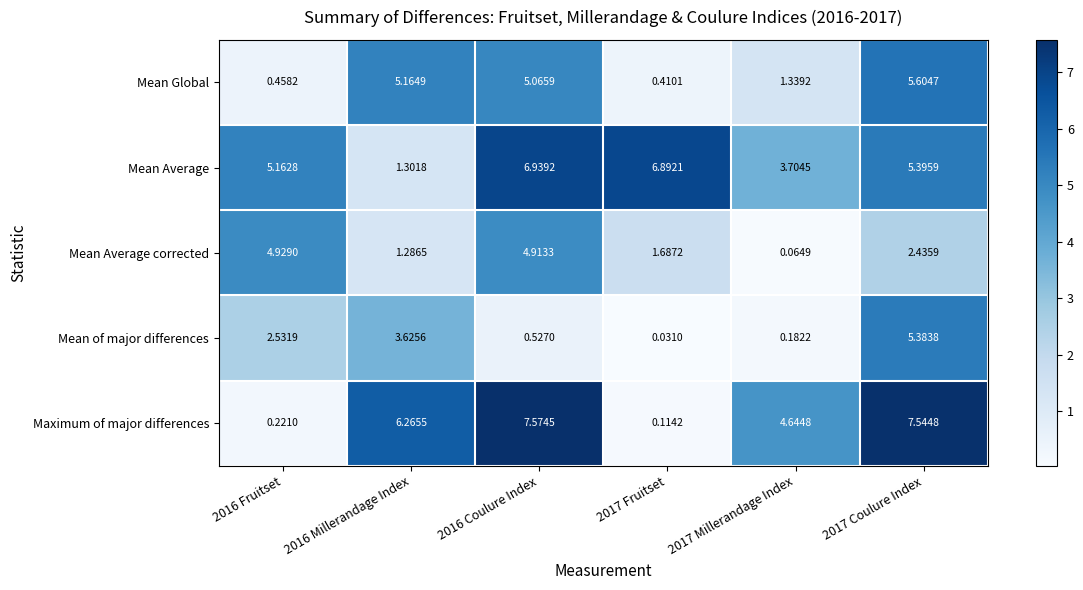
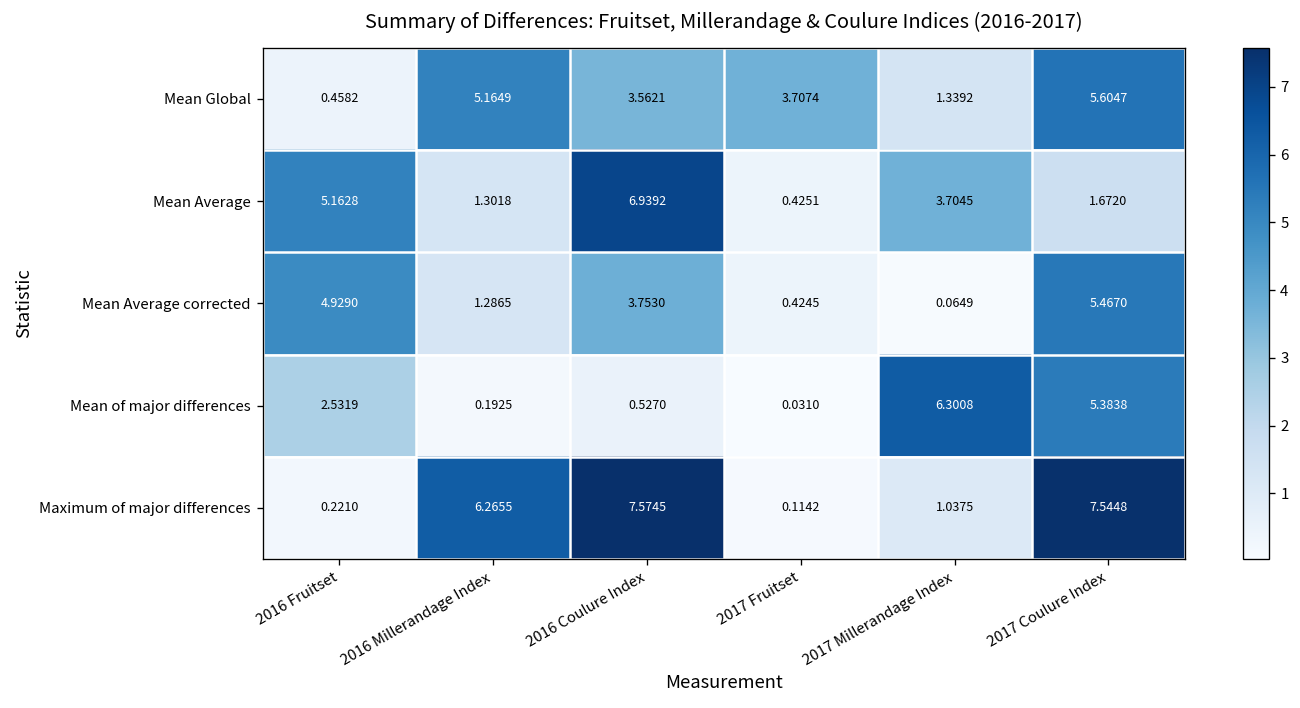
  {
    "Mean Global": {
      "2016 Fruitset": 0.4582,
      "2016 Millerandage Index": 5.1649,
-     "2016 Coulure Index": 5.0659,
-     "2017 Fruitset": 0.4101,
+     "2016 Coulure Index": 3.5621,
+     "2017 Fruitset": 3.7074,
      "2017 Millerandage Index": 1.3392,
      "2017 Coulure Index": 5.6047
    },
    "Mean Average": {
      "2016 Fruitset": 5.1628,
      "2016 Millerandage Index": 1.3018,
      "2016 Coulure Index": 6.9392,
-     "2017 Fruitset": 6.8921,
+     "2017 Fruitset": 0.4251,
      "2017 Millerandage Index": 3.7045,
-     "2017 Coulure Index": 5.3959
+     "2017 Coulure Index": 1.6720
    },
    "Mean Average corrected": {
      "2016 Fruitset": 4.9290,
      "2016 Millerandage Index": 1.2865,
-     "2016 Coulure Index": 4.9133,
-     "2017 Fruitset": 1.6872,
+     "2016 Coulure Index": 3.7530,
+     "2017 Fruitset": 0.4245,
      "2017 Millerandage Index": 0.0649,
-     "2017 Coulure Index": 2.4359
+     "2017 Coulure Index": 5.4670
    },
    "Mean of major differences": {
      "2016 Fruitset": 2.5319,
-     "2016 Millerandage Index": 3.6256,
+     "2016 Millerandage Index": 0.1925,
      "2016 Coulure Index": 0.5270,
      "2017 Fruitset": 0.0310,
-     "2017 Millerandage Index": 0.1822,
+     "2017 Millerandage Index": 6.3008,
      "2017 Coulure Index": 5.3838
    },
    "Maximum of major differences": {
      "2016 Fruitset": 0.2210,
      "2016 Millerandage Index": 6.2655,
      "2016 Coulure Index": 7.5745,
      "2017 Fruitset": 0.1142,
-     "2017 Millerandage Index": 4.6448,
+     "2017 Millerandage Index": 1.0375,
      "2017 Coulure Index": 7.5448
    }
  }
